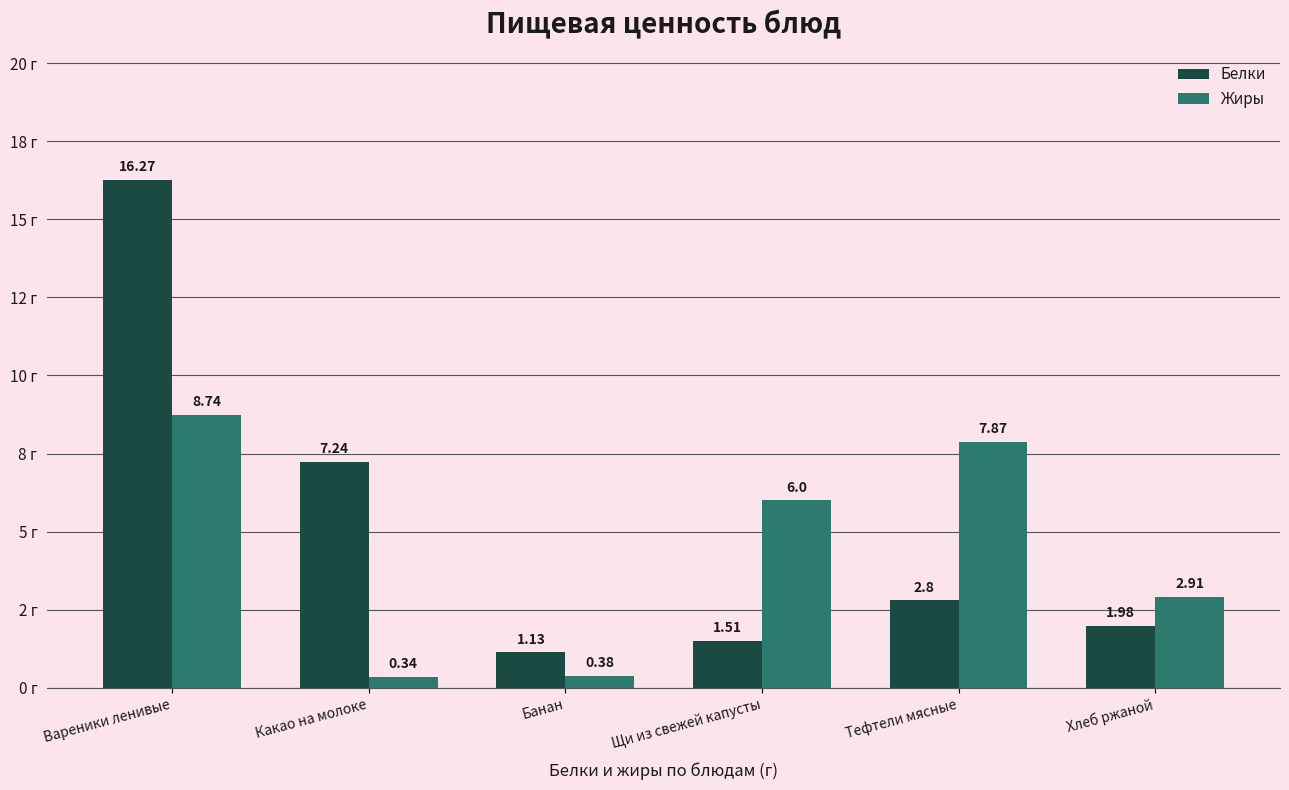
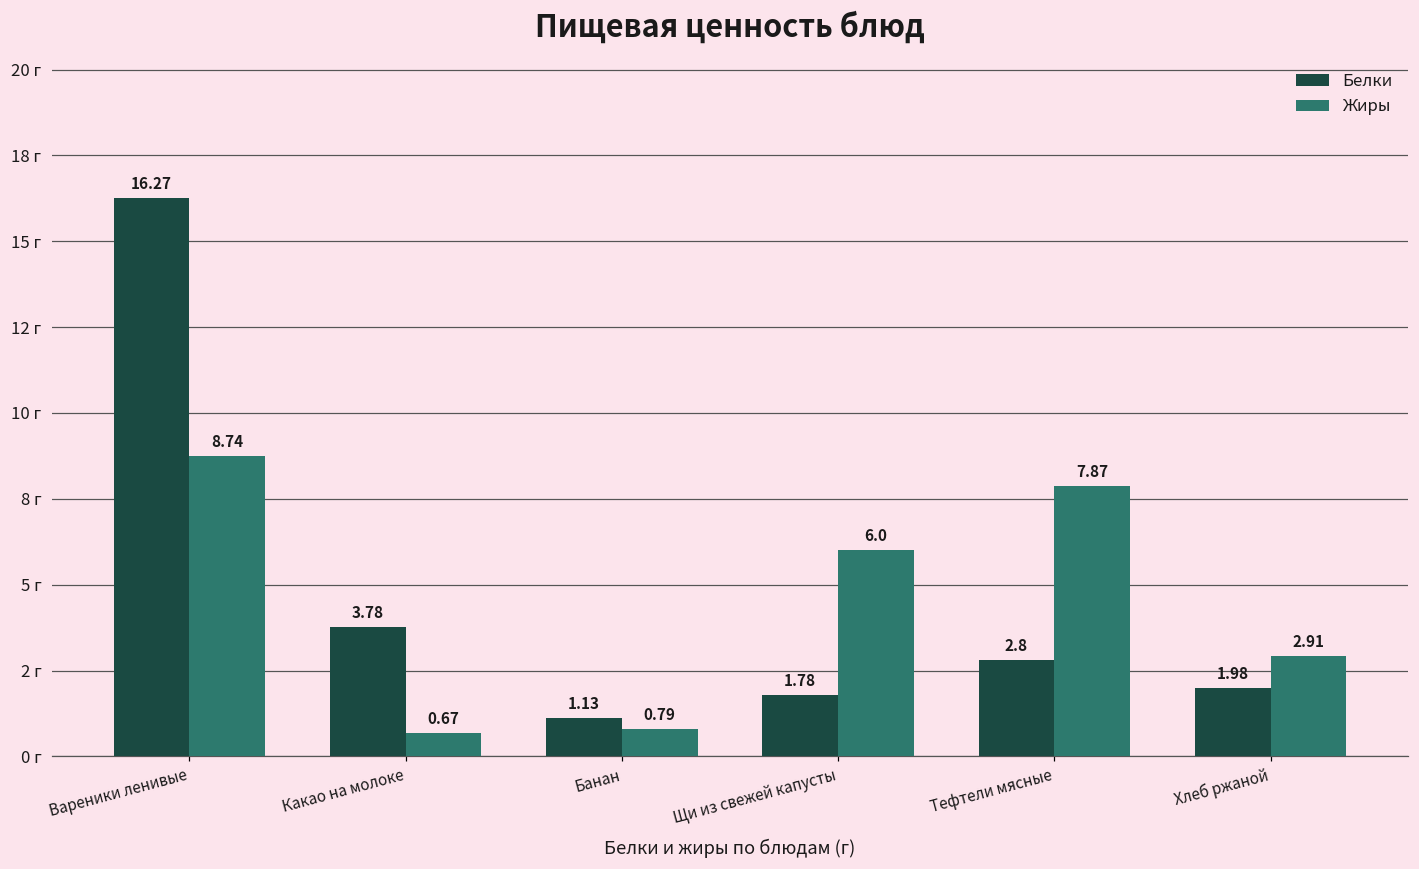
  {
    "Белки": {
      "Вареники ленивые": 16.27,
-     "Какао на молоке": 7.24,
+     "Какао на молоке": 3.78,
      "Банан": 1.13,
-     "Щи из свежей капусты": 1.51,
+     "Щи из свежей капусты": 1.78,
      "Тефтели мясные": 2.8,
      "Хлеб ржаной": 1.98
    },
    "Жиры": {
      "Вареники ленивые": 8.74,
-     "Какао на молоке": 0.34,
-     "Банан": 0.38,
+     "Какао на молоке": 0.67,
+     "Банан": 0.79,
      "Щи из свежей капусты": 6.0,
      "Тефтели мясные": 7.87,
      "Хлеб ржаной": 2.91
    }
  }
